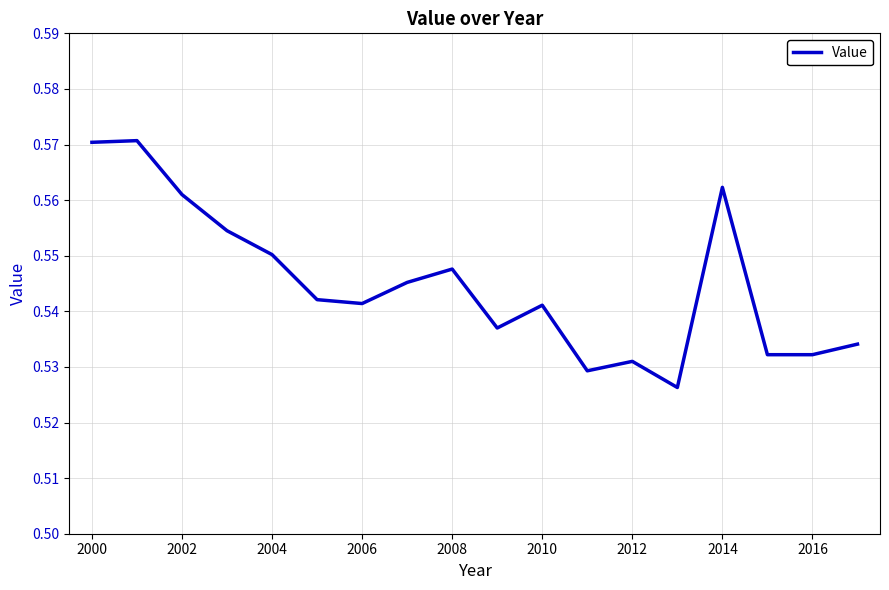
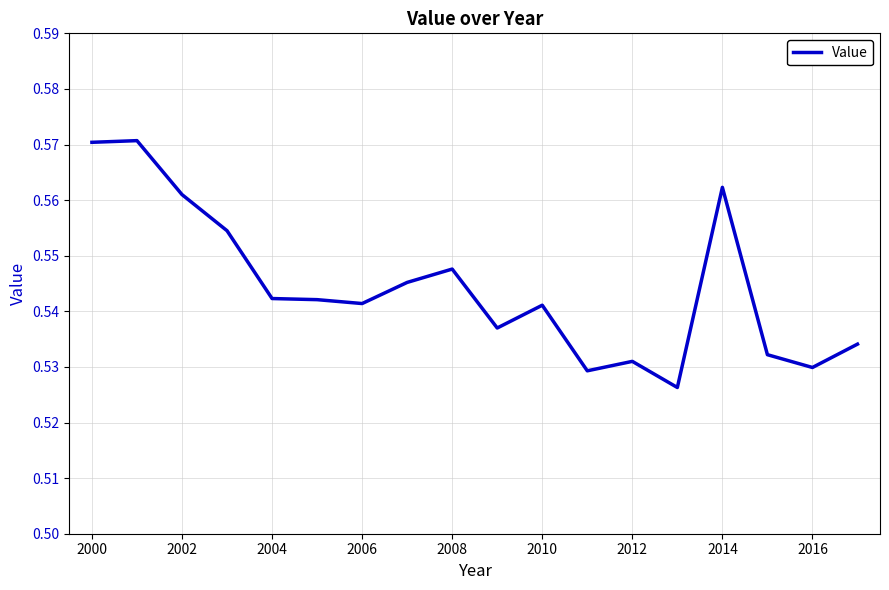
  {
    "2000": 0.570,
    "2002": 0.561,
-   "2004": 0.550,
+   "2004": 0.542,
    "2006": 0.541,
    "2008": 0.548,
    "2010": 0.541,
    "2012": 0.531,
    "2014": 0.562,
-   "2016": 0.532
+   "2016": 0.530
  }
